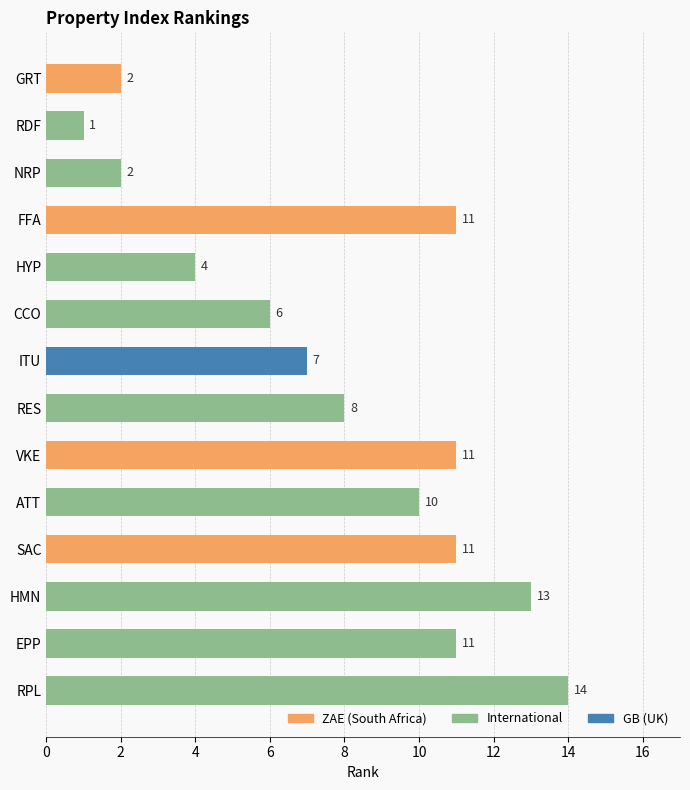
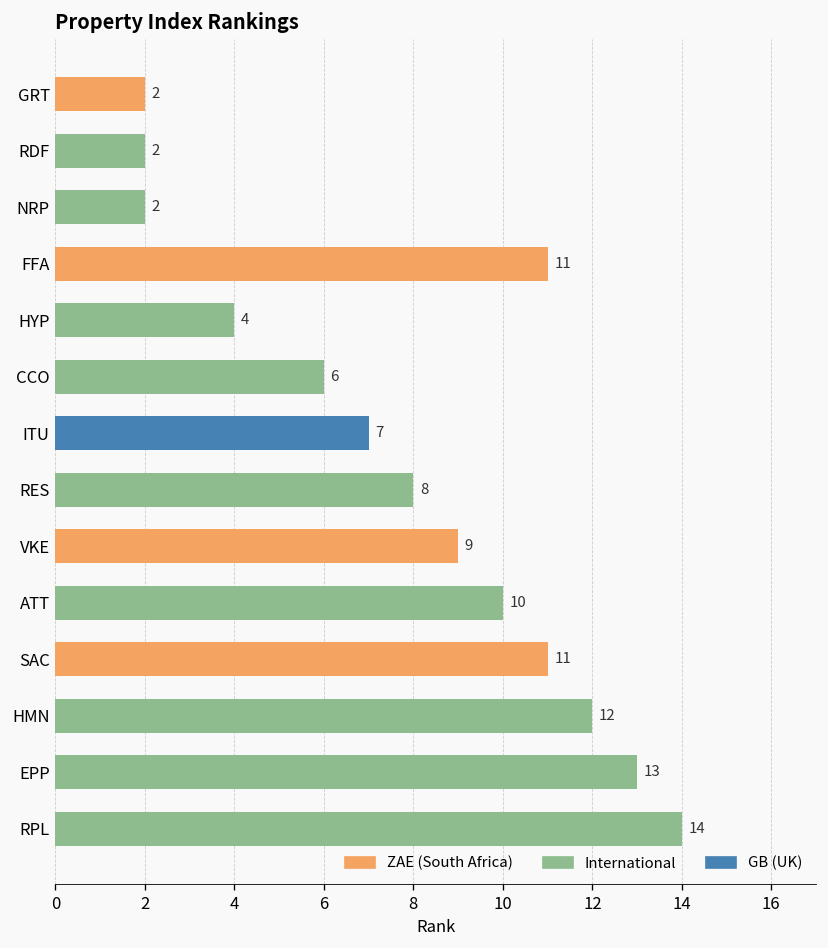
  {
    "GRT": 2,
-   "RDF": 1,
+   "RDF": 2,
    "NRP": 2,
    "FFA": 11,
    "HYP": 4,
    "CCO": 6,
    "ITU": 7,
    "RES": 8,
-   "VKE": 11,
+   "VKE": 9,
    "ATT": 10,
    "SAC": 11,
-   "HMN": 13,
-   "EPP": 11,
+   "HMN": 12,
+   "EPP": 13,
    "RPL": 14
  }
